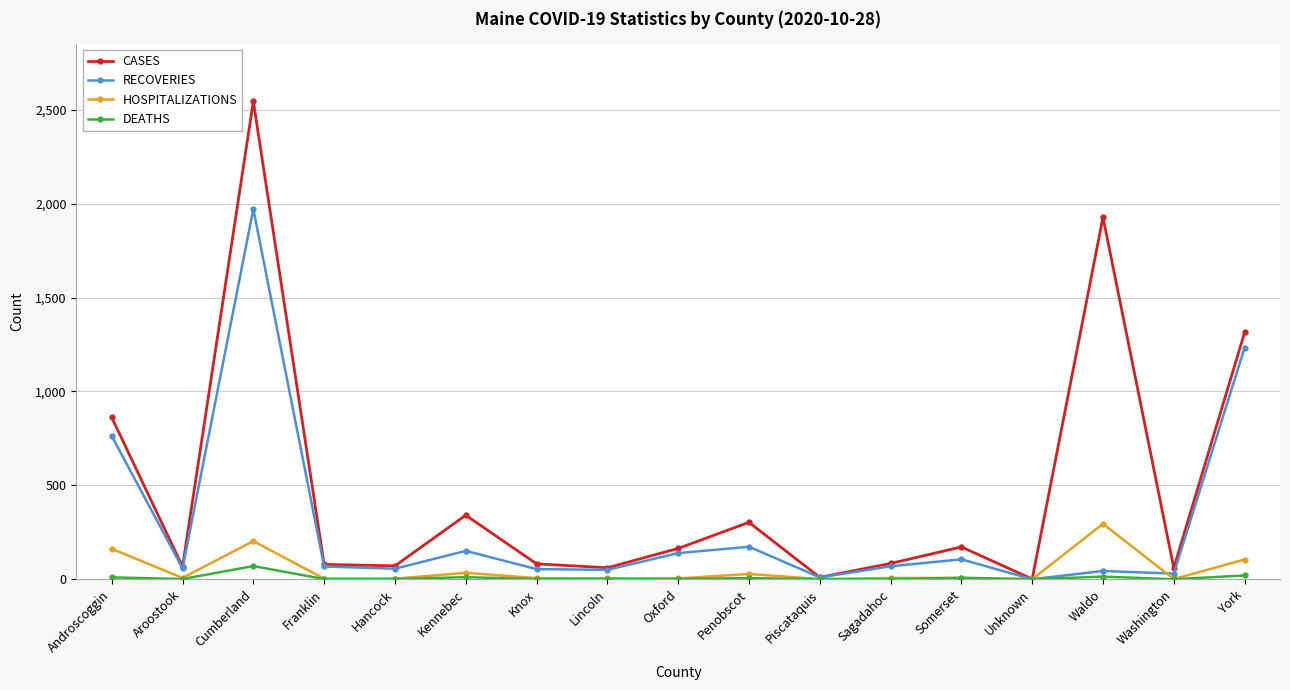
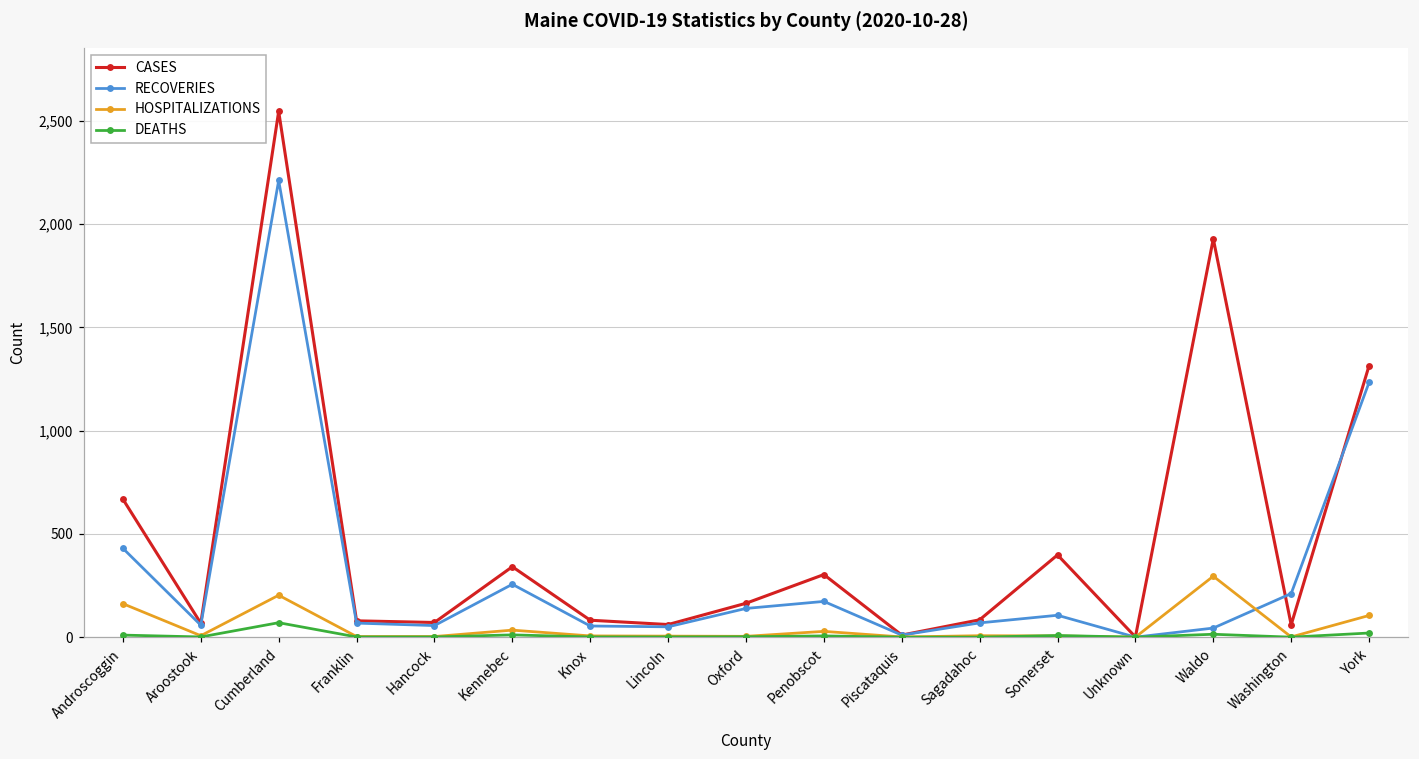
  {
    "CASES": {
-     "Androscoggin": "860",
+     "Androscoggin": "670",
      "Cumberland": "2,550",
      "Hancock": "70",
      "Kennebec": "340",
      "Knox": "80",
      "Oxford": "160",
      "Penobscot": "300",
      "Sagadahoc": "80",
-     "Somerset": "170",
+     "Somerset": "400",
      "Waldo": "1,930",
      "Washington": "60",
      "York": "1,310"
    },
    "RECOVERIES": {
-     "Androscoggin": "760",
-     "Cumberland": "1,970",
+     "Androscoggin": "430",
+     "Cumberland": "2,210",
      "Hancock": "60",
-     "Kennebec": "150",
+     "Kennebec": "260",
      "Knox": "50",
      "Oxford": "140",
      "Penobscot": "170",
      "Sagadahoc": "70",
      "Somerset": "110",
      "Waldo": "40",
-     "Washington": "30",
+     "Washington": "210",
      "York": "1,230"
    },
    "HOSPITALIZATIONS": {
      "Androscoggin": "160",
      "Cumberland": "200",
      "Kennebec": "30",
      "Penobscot": "30",
      "Waldo": "300",
      "York": "110"
    },
    "DEATHS": {
      "Androscoggin": "10",
      "Cumberland": "70",
      "Kennebec": "10",
      "Penobscot": "10",
      "Waldo": "10",
      "York": "20"
    }
  }
